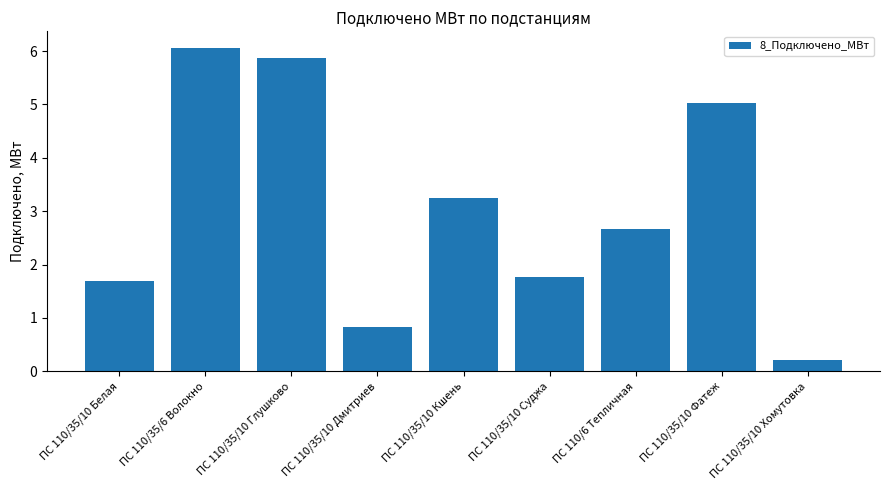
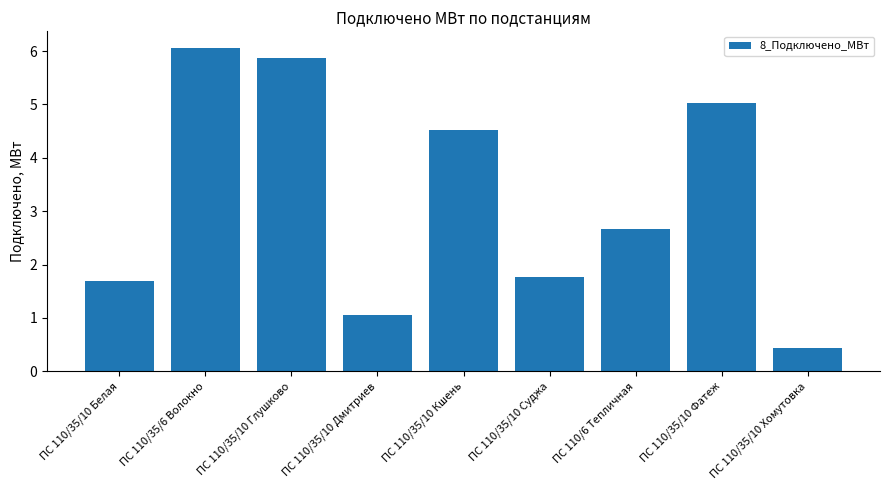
  {
    "ПС 110/35/10 Белая": 1.7,
    "ПС 110/35/6 Волокно": 6.1,
    "ПС 110/35/10 Глушково": 5.9,
-   "ПС 110/35/10 Дмитриев": 0.8,
-   "ПС 110/35/10 Кшень": 3.2,
+   "ПС 110/35/10 Дмитриев": 1.1,
+   "ПС 110/35/10 Кшень": 4.5,
    "ПС 110/35/10 Суджа": 1.8,
    "ПС 110/6 Тепличная": 2.7,
    "ПС 110/35/10 Фатеж": 5.0,
-   "ПС 110/35/10 Хомутовка": 0.2
+   "ПС 110/35/10 Хомутовка": 0.4
  }
